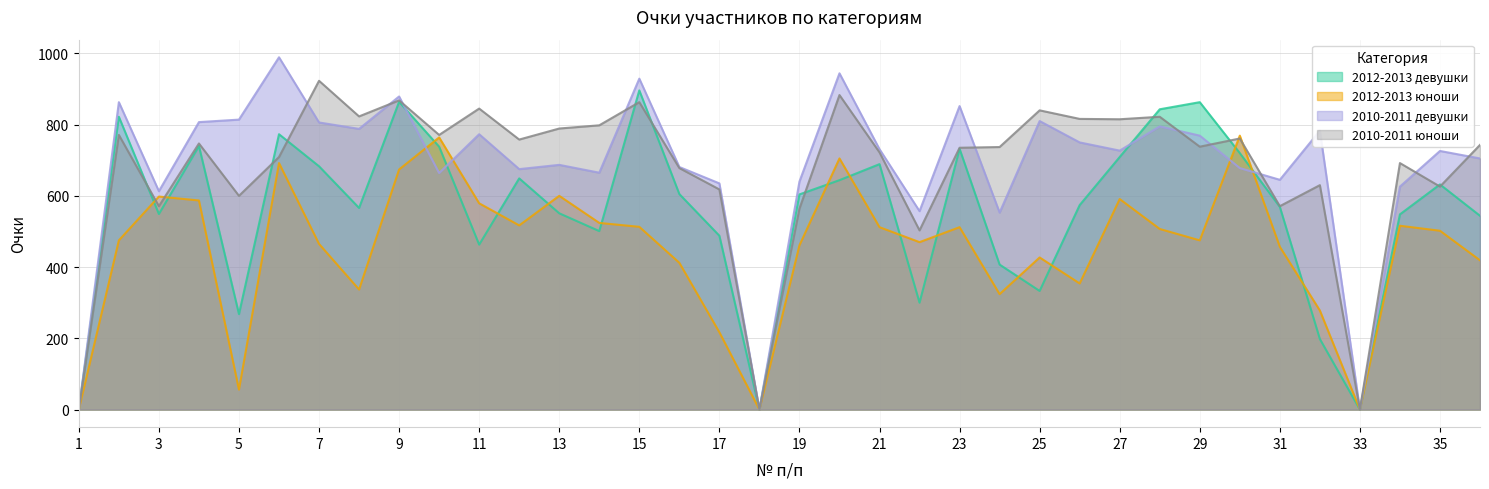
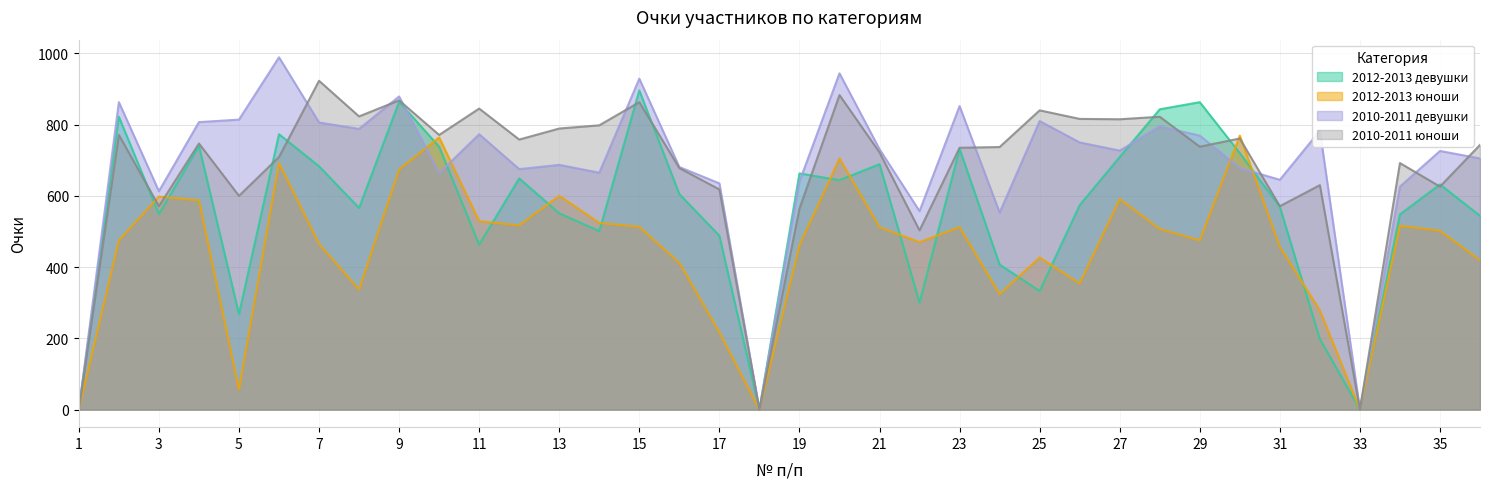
  {
    "2012-2013 девушки": {
      "3": 550,
      "5": 270,
      "7": 680,
      "11": 460,
      "13": 550,
      "15": 900,
      "17": 490,
-     "19": 600,
+     "19": 660,
      "21": 690,
      "25": 330,
      "27": 710,
      "29": 860
    },
    "2012-2013 юноши": {
      "3": 600,
      "5": 60,
      "7": 470,
      "9": 670,
-     "11": 580,
+     "11": 530,
      "13": 600,
      "15": 510,
      "17": 220,
      "19": 460,
      "21": 510,
      "23": 510,
      "25": 430,
      "27": 590,
      "29": 480,
      "31": 460,
      "35": 500
    }
  }
